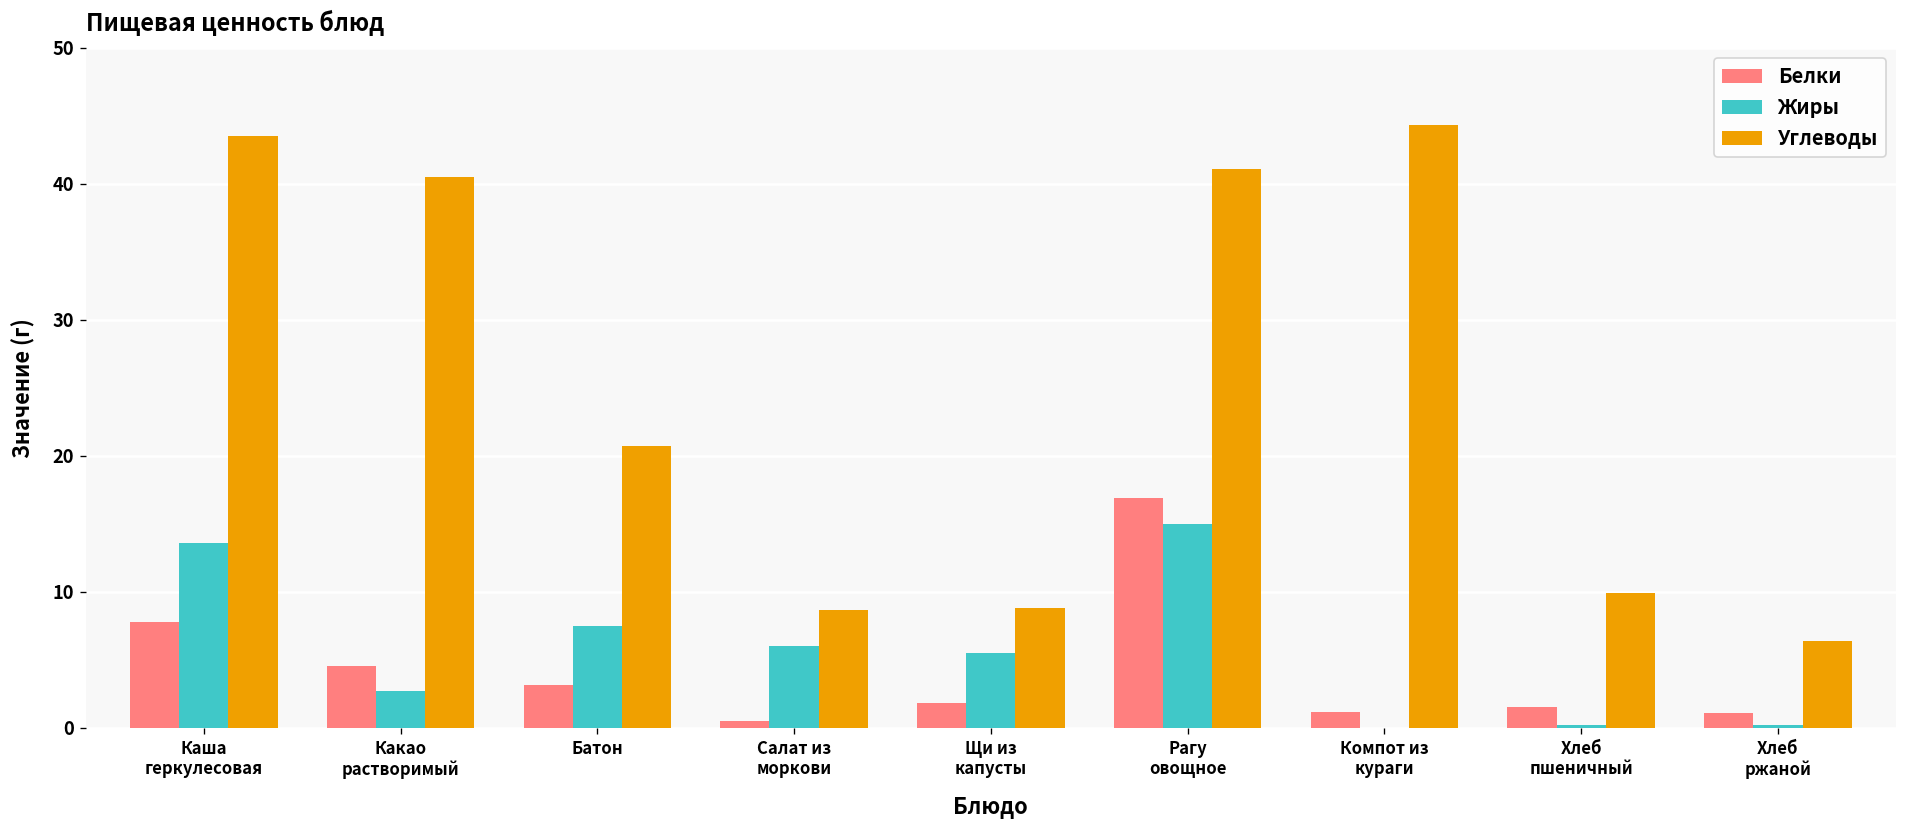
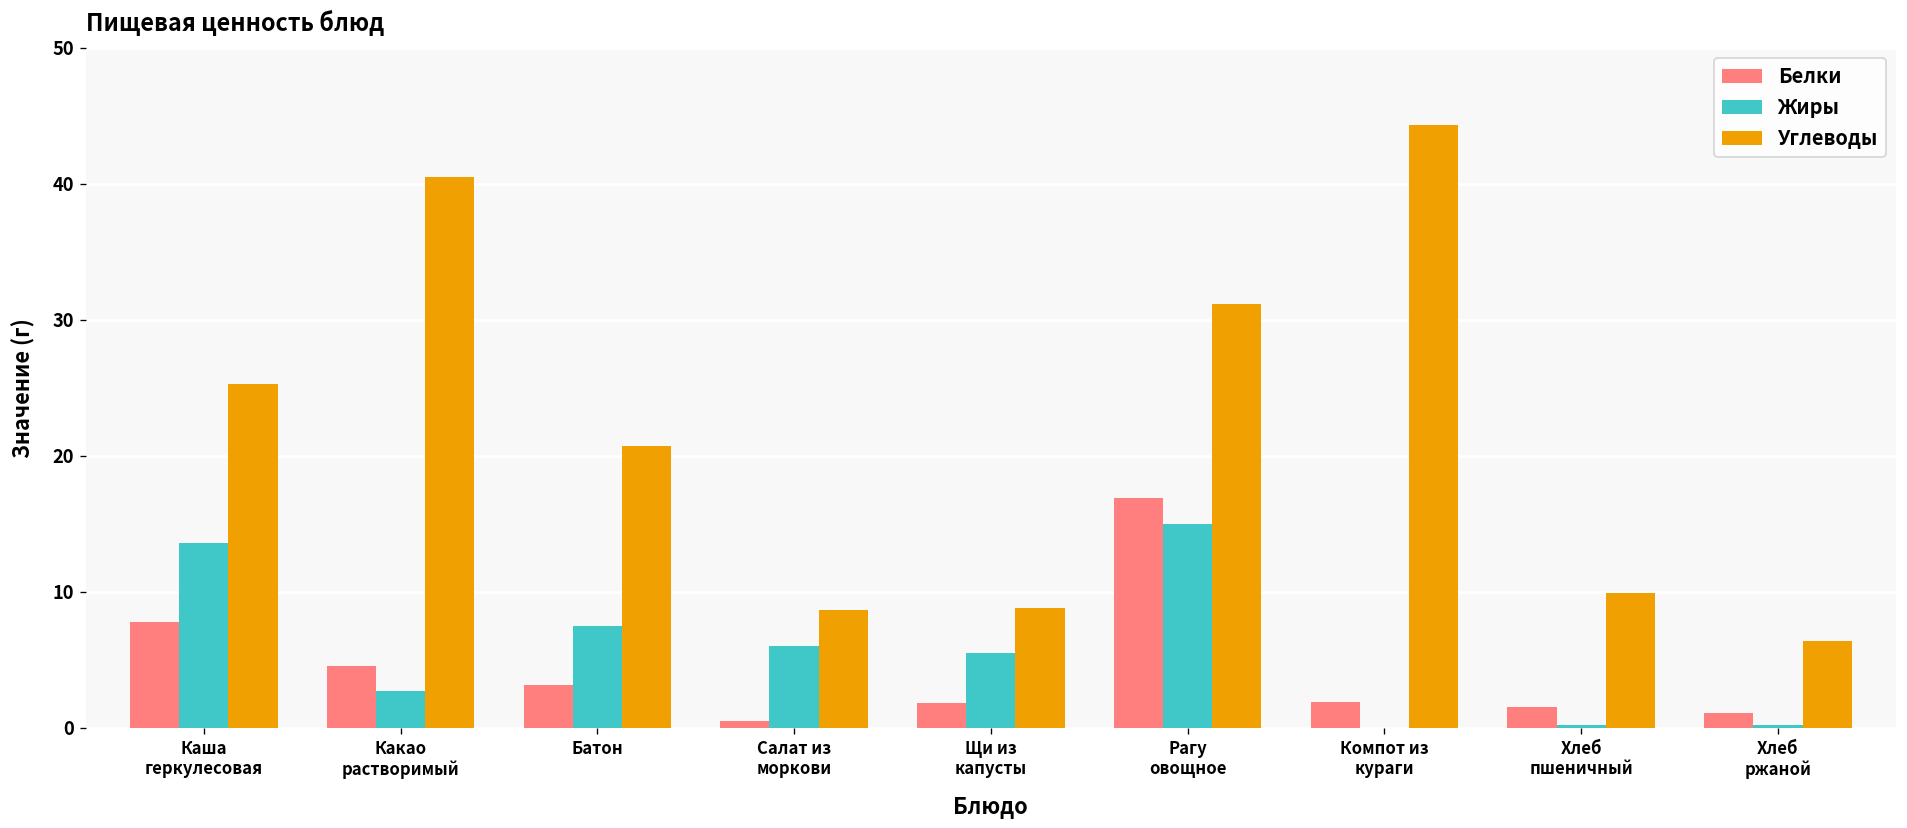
  {
    "Белки": {
      "Каша геркулесовая": 7.8,
      "Какао растворимый": 4.6,
      "Батон": 3.2,
      "Салат из моркови": 0.5,
      "Щи из капусты": 1.8,
      "Рагу овощное": 16.9,
-     "Компот из кураги": 1.1,
+     "Компот из кураги": 1.9,
      "Хлеб пшеничный": 1.5,
      "Хлеб ржаной": 1.1
    },
    "Жиры": {
      "Каша геркулесовая": 13.6,
      "Какао растворимый": 2.7,
      "Батон": 7.5,
      "Салат из моркови": 6.0,
      "Щи из капусты": 5.5,
      "Рагу овощное": 15.0,
      "Компот из кураги": 0.0
    },
    "Углеводы": {
-     "Каша геркулесовая": 43.6,
+     "Каша геркулесовая": 25.3,
      "Какао растворимый": 40.5,
      "Батон": 20.8,
      "Салат из моркови": 8.7,
      "Щи из капусты": 8.8,
-     "Рагу овощное": 41.1,
+     "Рагу овощное": 31.2,
      "Компот из кураги": 44.3,
      "Хлеб пшеничный": 9.9,
      "Хлеб ржаной": 6.4
    }
  }
